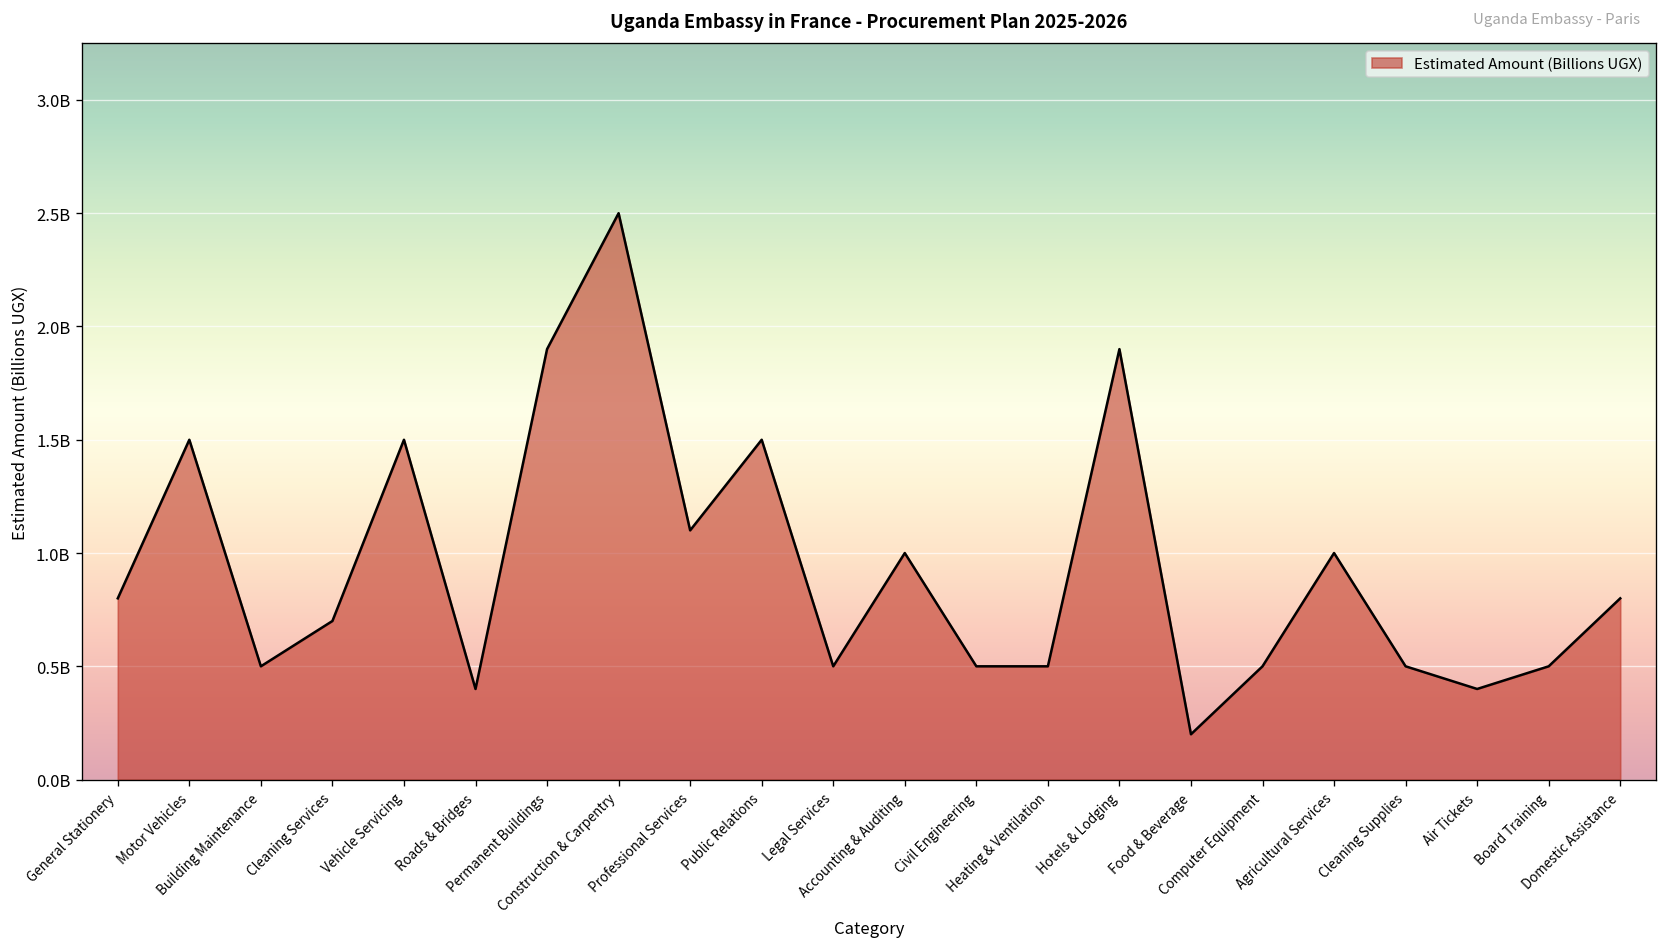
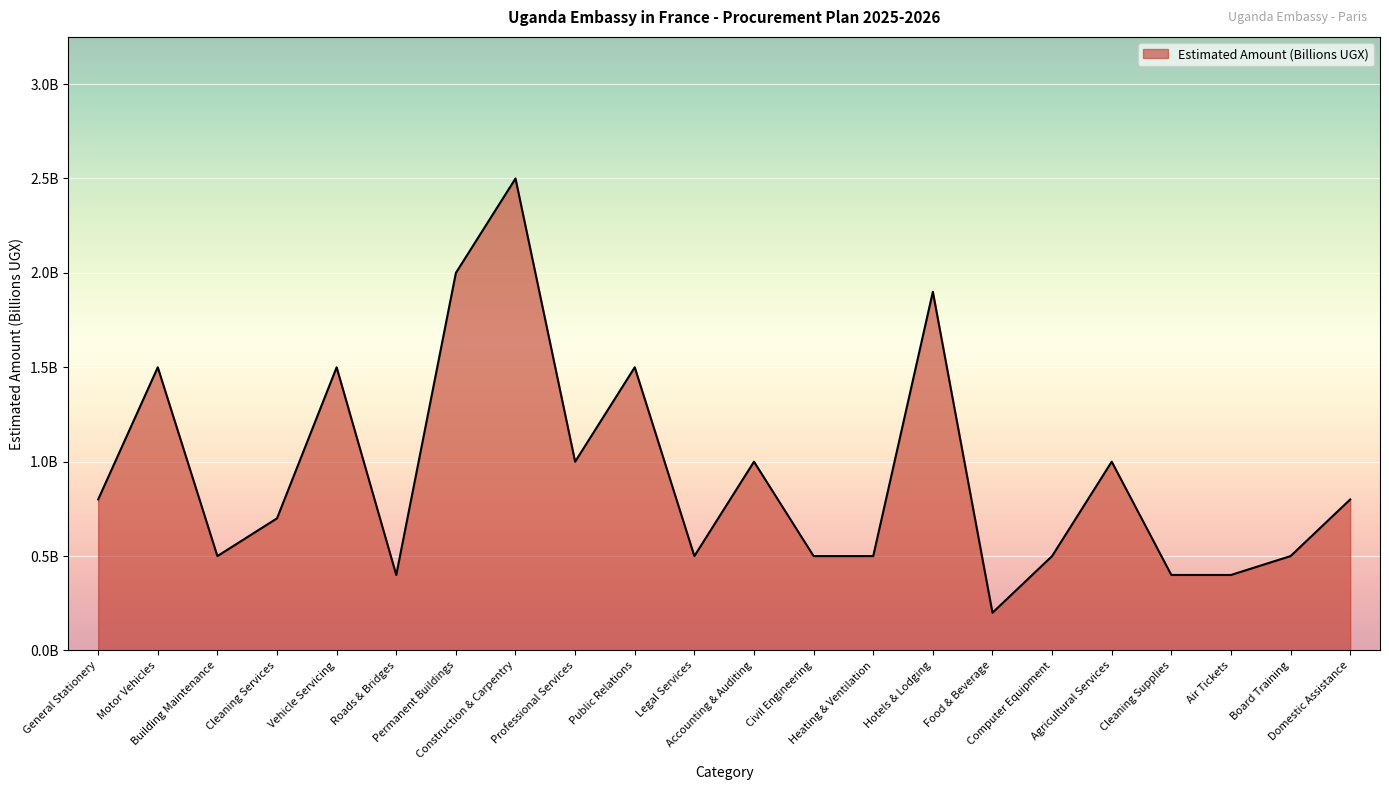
  {
    "General Stationery": 800000000,
    "Motor Vehicles": 1500000000,
    "Building Maintenance": 500000000,
    "Cleaning Services": 700000000,
    "Vehicle Servicing": 1500000000,
    "Roads & Bridges": 400000000,
-   "Permanent Buildings": 1900000000,
+   "Permanent Buildings": 2000000000,
    "Construction & Carpentry": 2500000000,
-   "Professional Services": 1100000000,
+   "Professional Services": 1000000000,
    "Public Relations": 1500000000,
    "Legal Services": 500000000,
    "Accounting & Auditing": 1000000000,
    "Civil Engineering": 500000000,
    "Heating & Ventilation": 500000000,
    "Hotels & Lodging": 1900000000,
    "Food & Beverage": 200000000,
    "Computer Equipment": 500000000,
    "Agricultural Services": 1000000000,
-   "Cleaning Supplies": 500000000,
+   "Cleaning Supplies": 400000000,
    "Air Tickets": 400000000,
    "Board Training": 500000000,
    "Domestic Assistance": 800000000
  }
